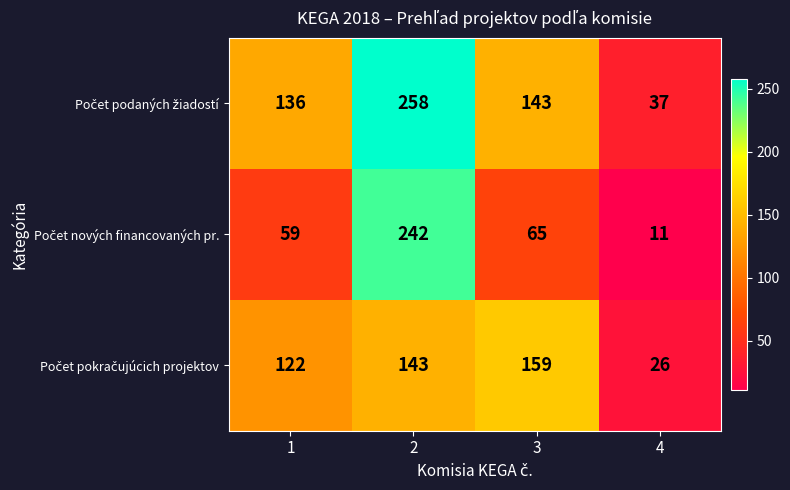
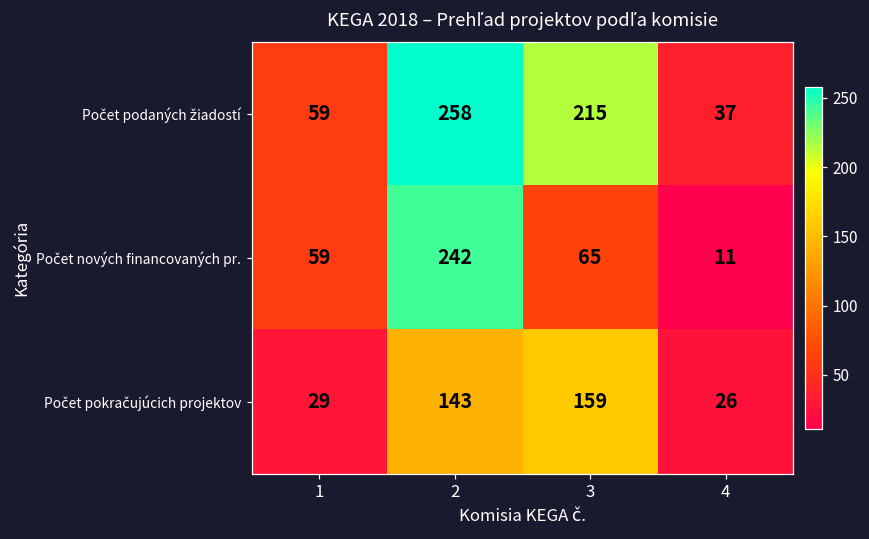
  {
    "Počet podaných žiadostí": {
-     "1": 136,
+     "1": 59,
      "2": 258,
-     "3": 143,
+     "3": 215,
      "4": 37
    },
    "Počet nových financovaných pr.": {
      "1": 59,
      "2": 242,
      "3": 65,
      "4": 11
    },
    "Počet pokračujúcich projektov": {
-     "1": 122,
+     "1": 29,
      "2": 143,
      "3": 159,
      "4": 26
    }
  }
